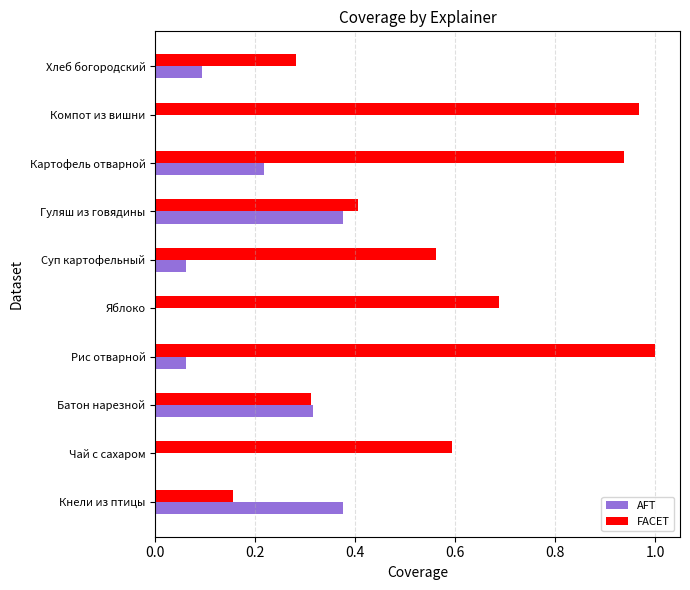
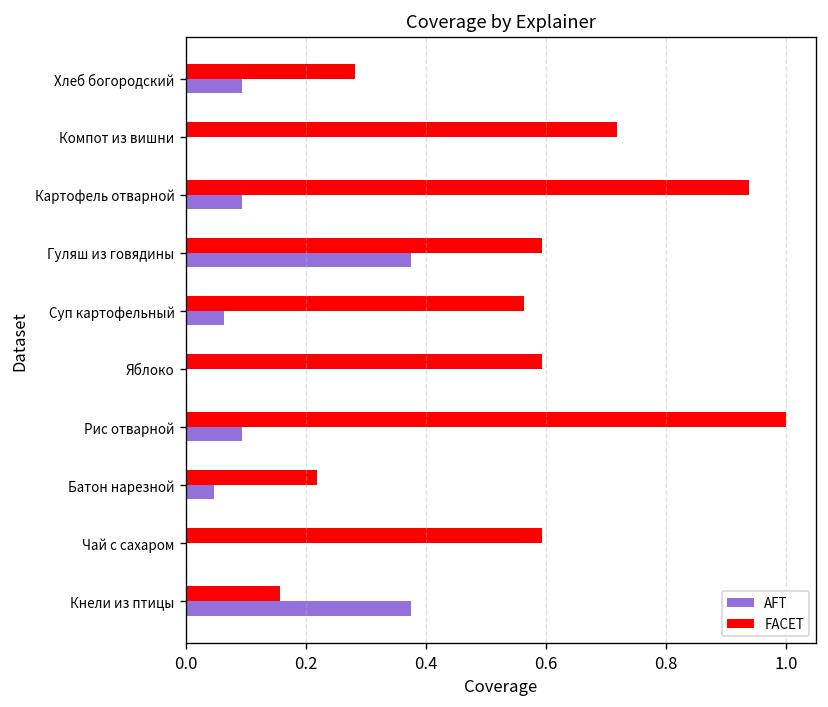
  {
    "AFT": {
      "Хлеб богородский": 0.09,
      "Компот из вишни": 0.00,
-     "Картофель отварной": 0.22,
+     "Картофель отварной": 0.09,
      "Гуляш из говядины": 0.38,
      "Суп картофельный": 0.06,
      "Яблоко": 0.00,
-     "Рис отварной": 0.06,
-     "Батон нарезной": 0.32,
+     "Рис отварной": 0.09,
+     "Батон нарезной": 0.05,
      "Чай с сахаром": 0.00,
      "Кнели из птицы": 0.38
    },
    "FACET": {
      "Хлеб богородский": 0.28,
-     "Компот из вишни": 0.97,
+     "Компот из вишни": 0.72,
      "Картофель отварной": 0.94,
-     "Гуляш из говядины": 0.41,
+     "Гуляш из говядины": 0.59,
      "Суп картофельный": 0.56,
-     "Яблоко": 0.69,
+     "Яблоко": 0.59,
      "Рис отварной": 1.00,
-     "Батон нарезной": 0.31,
+     "Батон нарезной": 0.22,
      "Чай с сахаром": 0.59,
      "Кнели из птицы": 0.16
    }
  }
